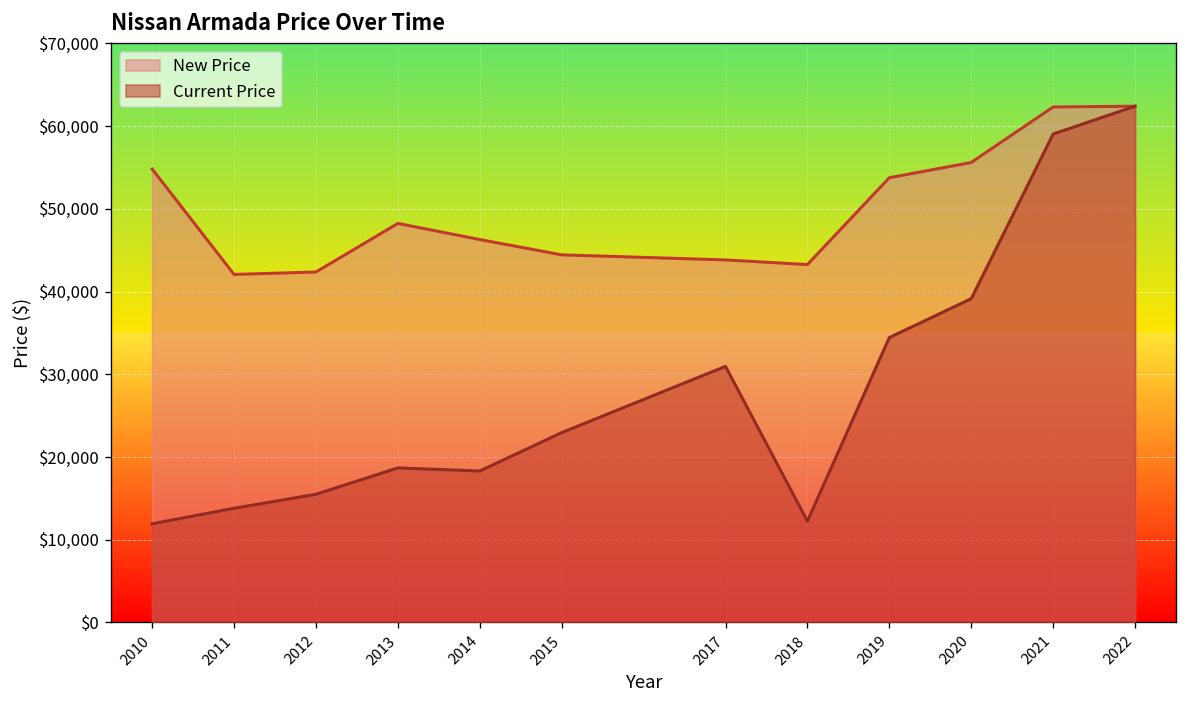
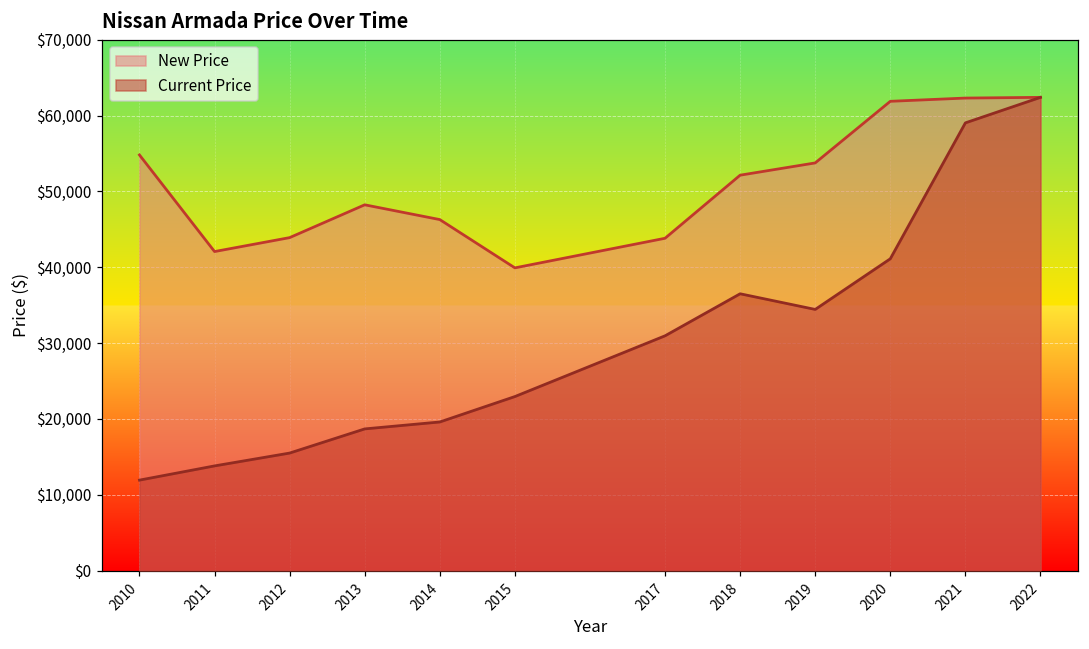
  {
    "New Price": {
      "2010": "$55,000",
      "2011": "$42,000",
-     "2012": "$42,000",
+     "2012": "$44,000",
      "2013": "$48,000",
      "2014": "$46,000",
-     "2015": "$44,000",
+     "2015": "$40,000",
      "2017": "$44,000",
-     "2018": "$43,000",
+     "2018": "$52,000",
      "2019": "$54,000",
-     "2020": "$56,000",
+     "2020": "$62,000",
      "2021": "$62,000"
    },
    "Current Price": {
      "2010": "$12,000",
      "2011": "$14,000",
      "2012": "$15,000",
      "2013": "$19,000",
-     "2014": "$18,000",
+     "2014": "$20,000",
      "2015": "$23,000",
      "2017": "$31,000",
-     "2018": "$12,000",
+     "2018": "$37,000",
      "2019": "$34,000",
-     "2020": "$39,000",
+     "2020": "$41,000",
      "2021": "$59,000"
    }
  }
